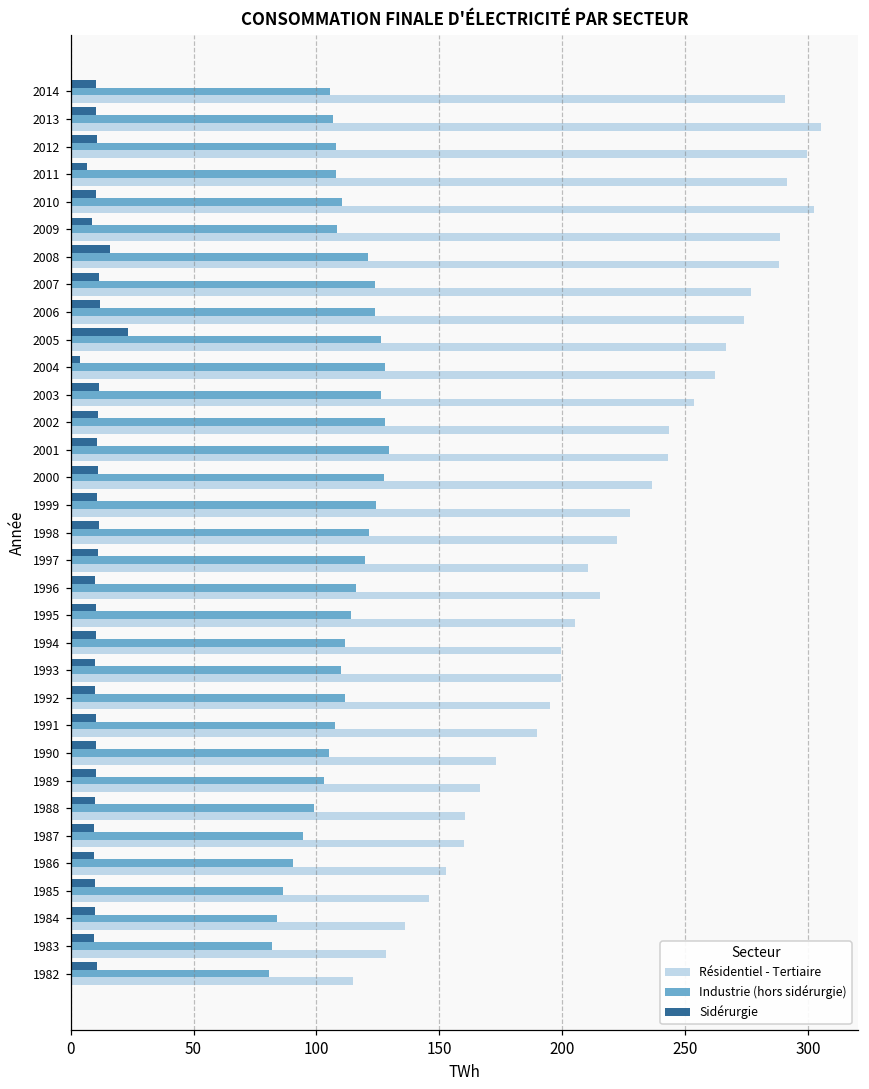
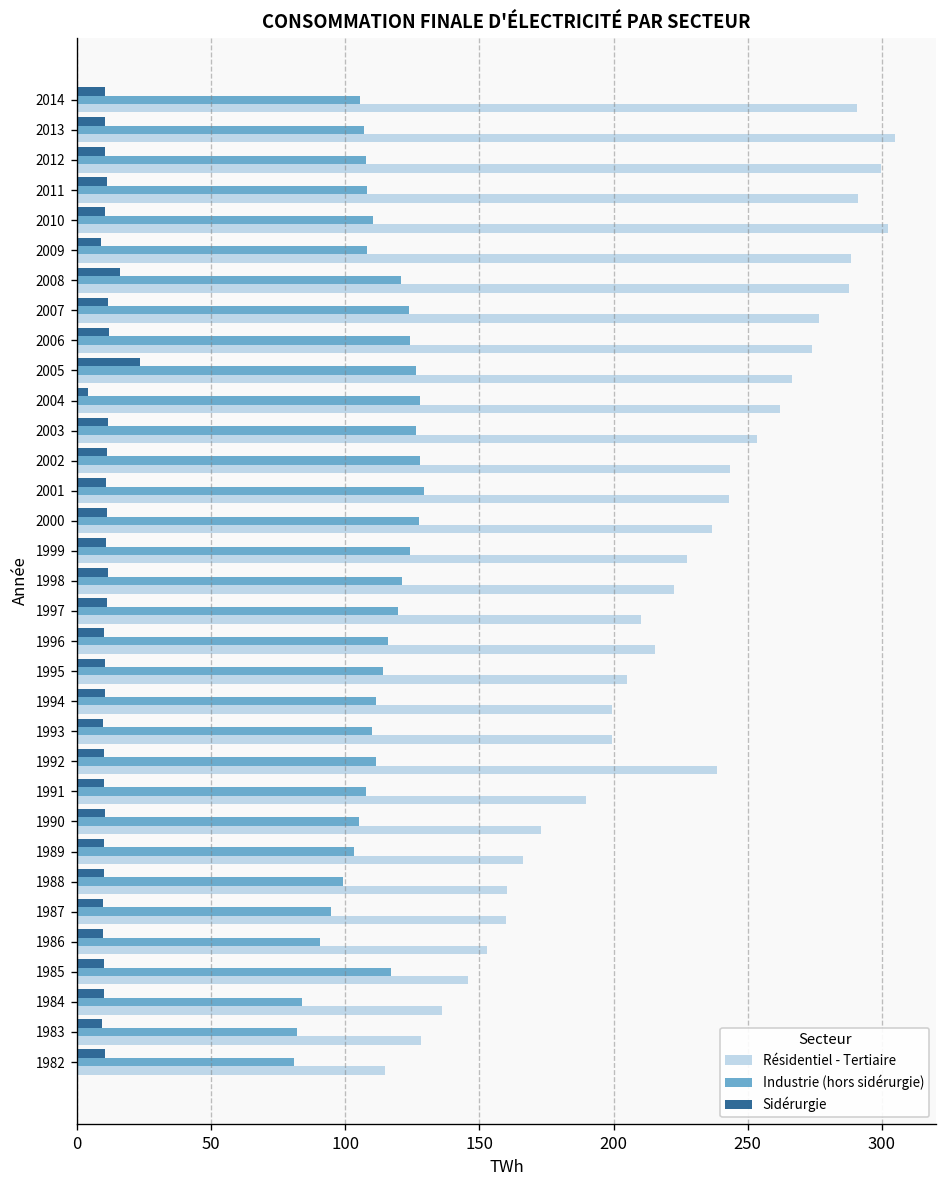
  {
    "Résidentiel - Tertiaire": {
      "2014": 291,
      "2013": 305,
      "2012": 300,
      "2011": 291,
      "2010": 302,
      "2009": 289,
      "2008": 288,
      "2007": 277,
      "2006": 274,
      "2005": 267,
      "2004": 262,
      "2003": 253,
      "2002": 244,
      "2001": 243,
      "2000": 237,
      "1999": 227,
      "1998": 222,
      "1997": 210,
      "1996": 215,
      "1995": 205,
      "1994": 199,
      "1993": 199,
-     "1992": 195,
+     "1992": 239,
      "1991": 190,
      "1990": 173,
      "1989": 166,
      "1988": 160,
      "1987": 160,
      "1986": 153,
      "1985": 146,
      "1984": 136,
      "1983": 128,
      "1982": 115
    },
    "Industrie (hors sidérurgie)": {
      "2014": 106,
      "2013": 107,
      "2012": 108,
      "2011": 108,
      "2010": 111,
      "2009": 108,
      "2008": 121,
      "2007": 124,
      "2006": 124,
      "2005": 126,
      "2004": 128,
      "2003": 126,
      "2002": 128,
      "2001": 129,
      "2000": 127,
      "1999": 124,
      "1998": 121,
      "1997": 120,
      "1996": 116,
      "1995": 114,
      "1994": 112,
      "1993": 110,
      "1992": 111,
      "1991": 108,
      "1990": 105,
      "1989": 103,
      "1988": 99,
      "1987": 95,
      "1986": 91,
-     "1985": 87,
+     "1985": 117,
      "1984": 84,
      "1983": 82,
      "1982": 81
    },
    "Sidérurgie": {
      "2014": 11,
      "2013": 10,
      "2012": 11,
-     "2011": 7,
+     "2011": 11,
      "2010": 10,
      "2009": 9,
      "2008": 16,
      "2007": 12,
      "2006": 12,
      "2005": 24,
      "2004": 4,
      "2003": 12,
      "2002": 11,
      "2001": 11,
      "2000": 11,
      "1999": 11,
      "1998": 11,
      "1997": 11,
      "1996": 10,
      "1995": 10,
      "1994": 10,
      "1993": 10,
      "1992": 10,
      "1991": 10,
      "1990": 10,
      "1989": 10,
      "1988": 10,
      "1987": 10,
      "1986": 10,
      "1985": 10,
      "1984": 10,
      "1983": 9,
      "1982": 11
    }
  }
